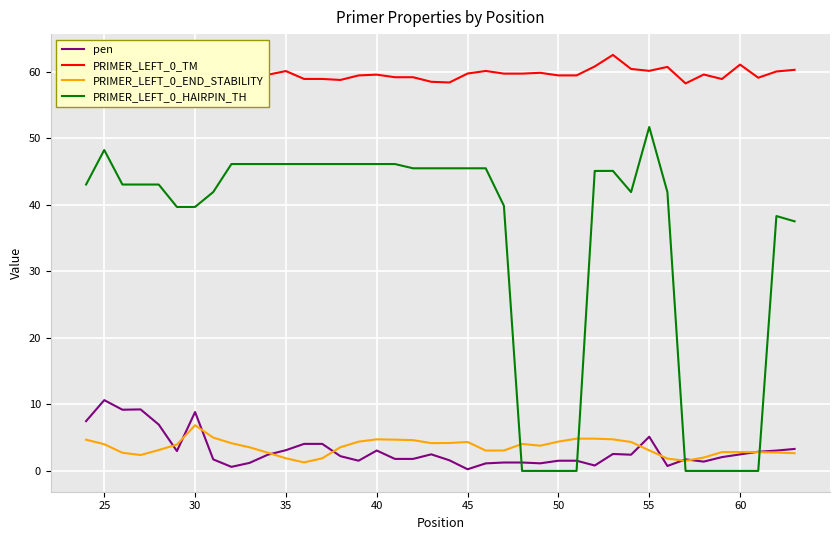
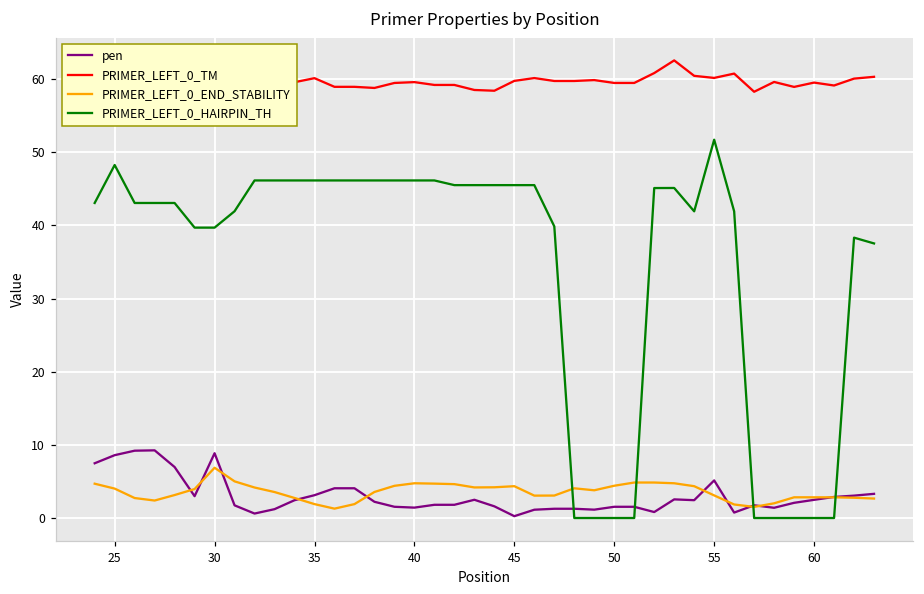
  {
    "pen": {
-     "25": 11,
+     "25": 9,
      "30": 9,
      "35": 3,
-     "40": 3,
+     "40": 1,
      "45": 0,
      "50": 2,
      "55": 5
    },
    "PRIMER_LEFT_0_TM": {
      "35": 60,
      "40": 60,
      "45": 60,
      "50": 59,
      "55": 60,
-     "60": 61
+     "60": 60
    },
    "PRIMER_LEFT_0_END_STABILITY": {
      "25": 4,
      "30": 7,
      "35": 2,
      "40": 5,
      "45": 4,
      "50": 4,
      "55": 3
    },
    "PRIMER_LEFT_0_HAIRPIN_TH": {
      "25": 48,
      "30": 40,
      "35": 46,
      "40": 46,
      "45": 46,
      "50": 0,
      "55": 52,
      "60": 0
    }
  }
